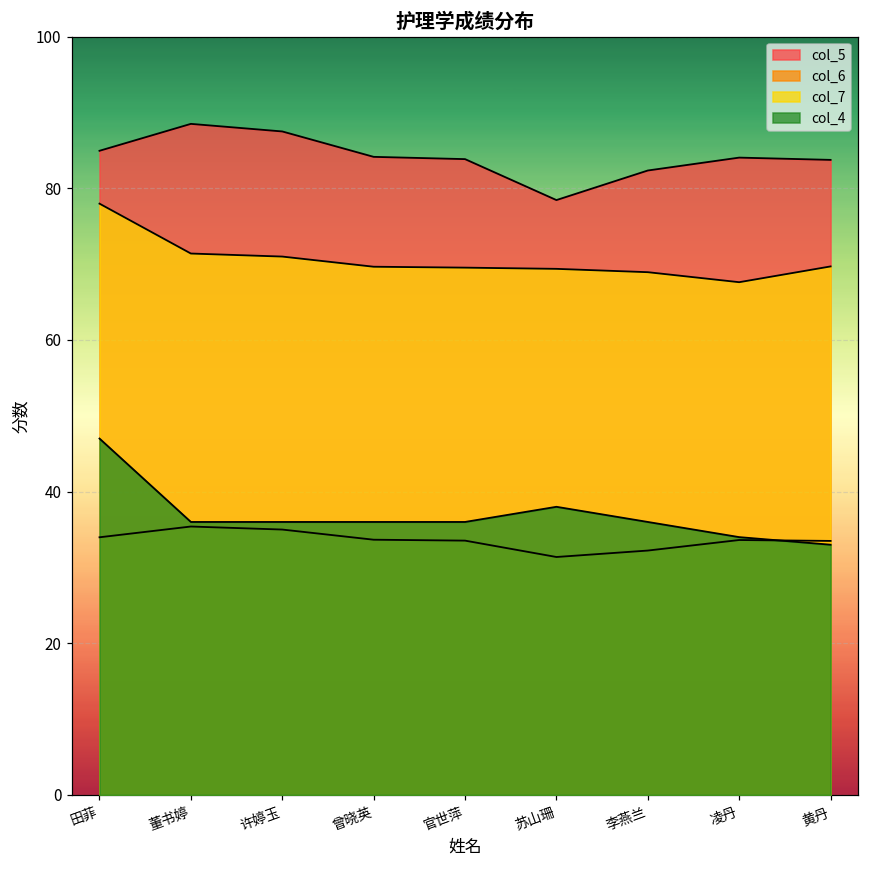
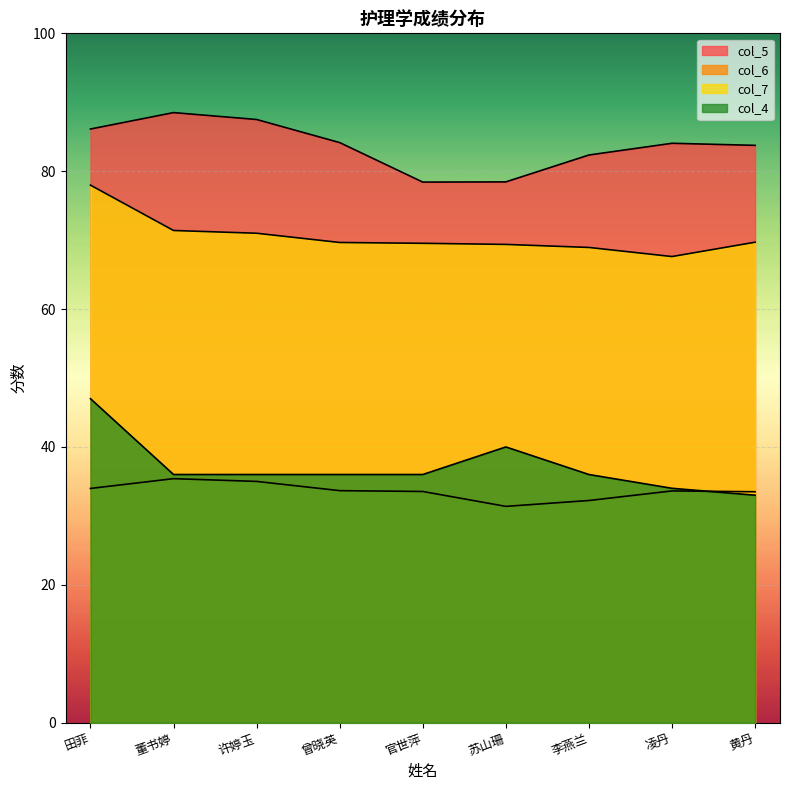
  {
    "col_5": {
-     "田菲": 85,
+     "田菲": 86,
      "董书婷": 89,
      "许婷玉": 88,
      "曾晓英": 84,
-     "官世萍": 84,
+     "官世萍": 78,
      "苏山珊": 78,
      "李燕兰": 82,
      "凌丹": 84,
      "黄丹": 84
    },
    "col_6": {
      "田菲": 34,
      "董书婷": 35,
      "许婷玉": 35,
      "曾晓英": 34,
      "官世萍": 34,
      "苏山珊": 31,
      "李燕兰": 32,
      "凌丹": 34,
      "黄丹": 34
    },
    "col_7": {
      "田菲": 78,
      "董书婷": 71,
      "许婷玉": 71,
      "曾晓英": 70,
      "官世萍": 70,
      "苏山珊": 69,
      "李燕兰": 69,
      "凌丹": 68,
      "黄丹": 70
    },
    "col_4": {
      "田菲": 47,
      "董书婷": 36,
      "许婷玉": 36,
      "曾晓英": 36,
      "官世萍": 36,
-     "苏山珊": 38,
+     "苏山珊": 40,
      "李燕兰": 36,
      "凌丹": 34,
      "黄丹": 33
    }
  }
